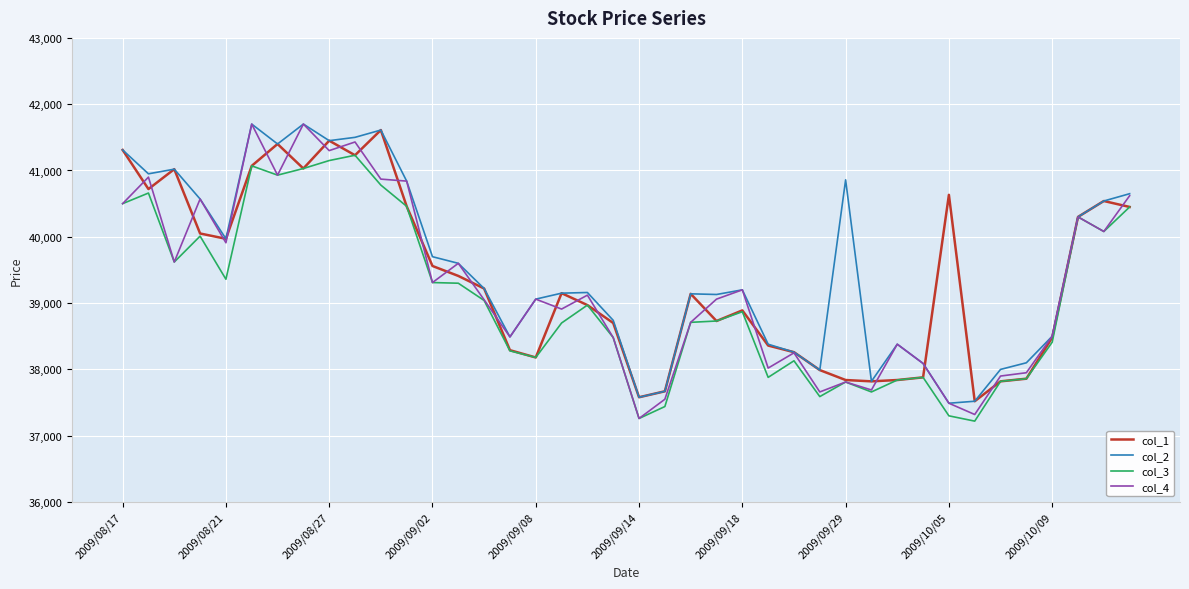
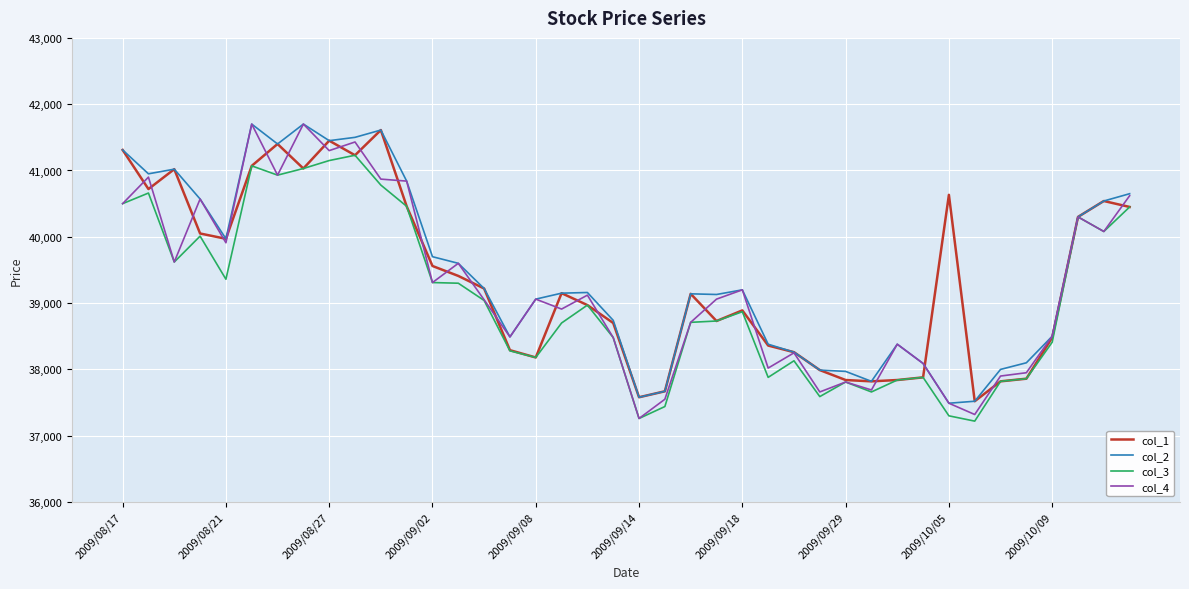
  {
    "col_1": {
      "2009/09/02": "39,600",
      "2009/10/05": "40,600"
    },
    "col_2": {
      "2009/09/02": "39,700",
-     "2009/09/29": "40,900"
+     "2009/09/29": "38,000"
    },
    "col_3": {
      "2009/08/21": "39,400",
      "2009/08/27": "41,200",
      "2009/10/05": "37,300",
      "2009/10/09": "38,400"
    },
    "col_4": {
      "2009/08/21": "39,900",
      "2009/08/27": "41,300"
    }
  }
